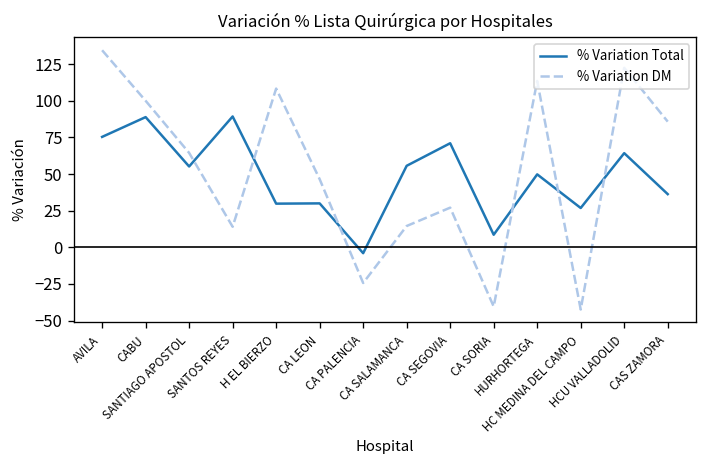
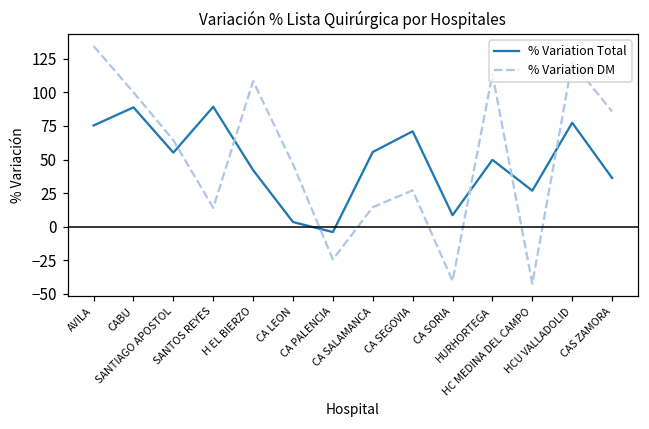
  {
    "% Variation Total": {
      "AVILA": 75,
      "CABU": 89,
      "SANTIAGO APOSTOL": 55,
      "SANTOS REYES": 89,
-     "H EL BIERZO": 30,
-     "CA LEON": 30,
+     "H EL BIERZO": 42,
+     "CA LEON": 3,
      "CA PALENCIA": -4,
      "CA SALAMANCA": 56,
      "CA SEGOVIA": 71,
      "CA SORIA": 9,
      "HURHORTEGA": 50,
      "HC MEDINA DEL CAMPO": 27,
-     "HCU VALLADOLID": 64,
+     "HCU VALLADOLID": 77,
      "CAS ZAMORA": 36
    },
    "% Variation DM": {
      "AVILA": 134,
      "CABU": 100,
      "SANTIAGO APOSTOL": 64,
      "SANTOS REYES": 14,
      "H EL BIERZO": 108,
      "CA LEON": 47,
      "CA PALENCIA": -24,
      "CA SALAMANCA": 15,
      "CA SEGOVIA": 27,
      "CA SORIA": -40,
      "HC MEDINA DEL CAMPO": -42,
      "CAS ZAMORA": 86
    }
  }
